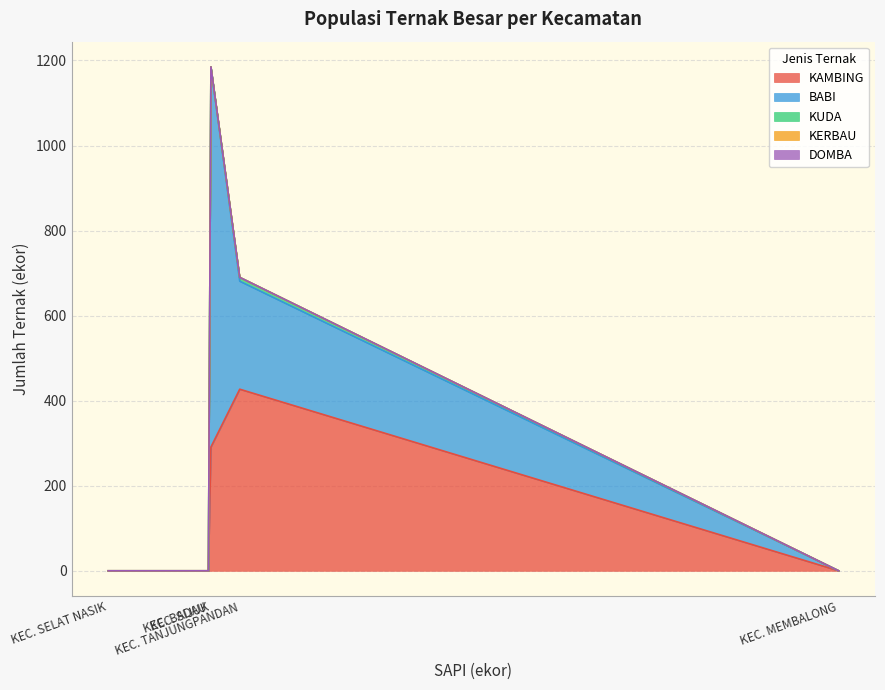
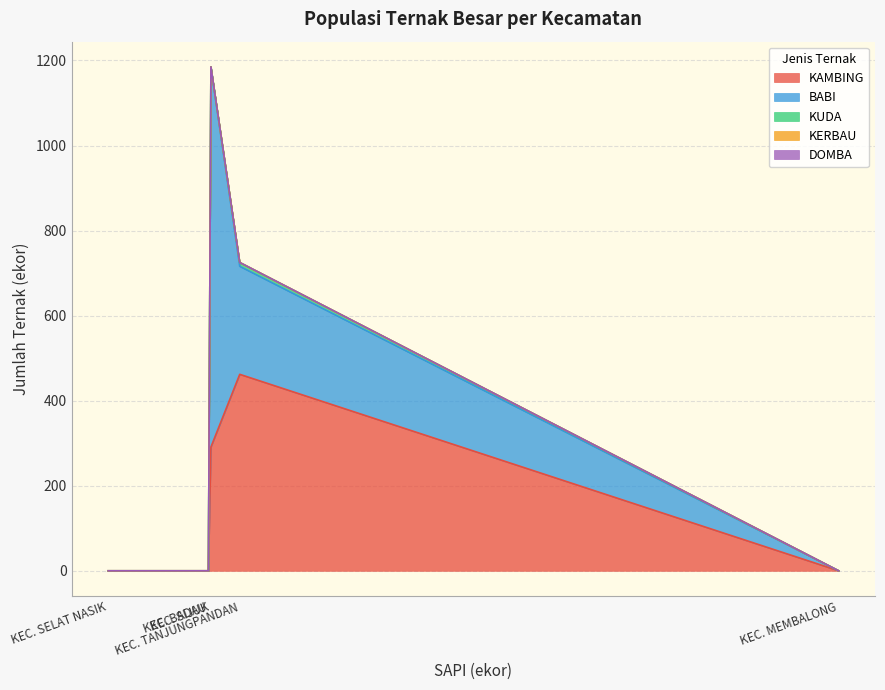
  {
    "KAMBING": {
      "KEC. SIJUK": 290,
-     "KEC. TANJUNGPANDAN": 430
+     "KEC. TANJUNGPANDAN": 460
    },
    "BABI": {
      "KEC. TANJUNGPANDAN": 250
    }
  }
